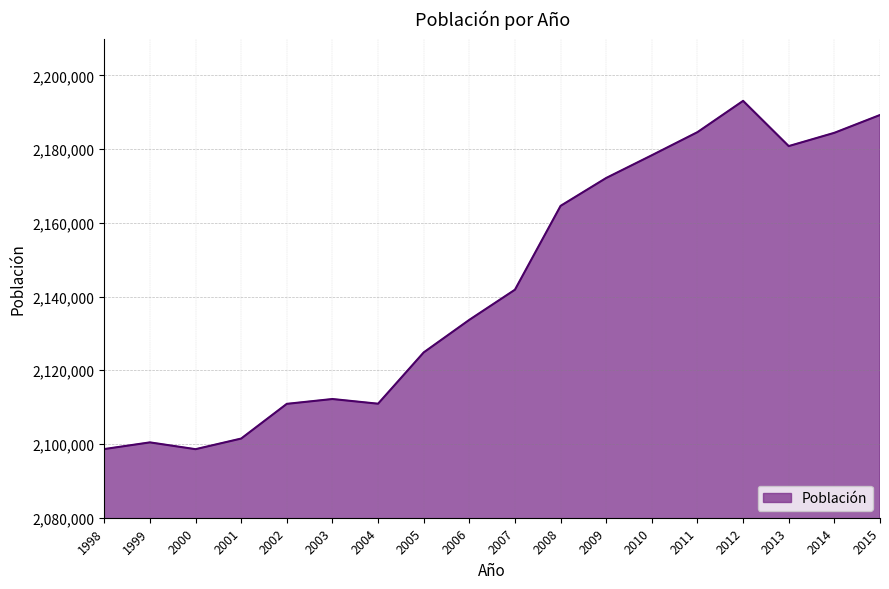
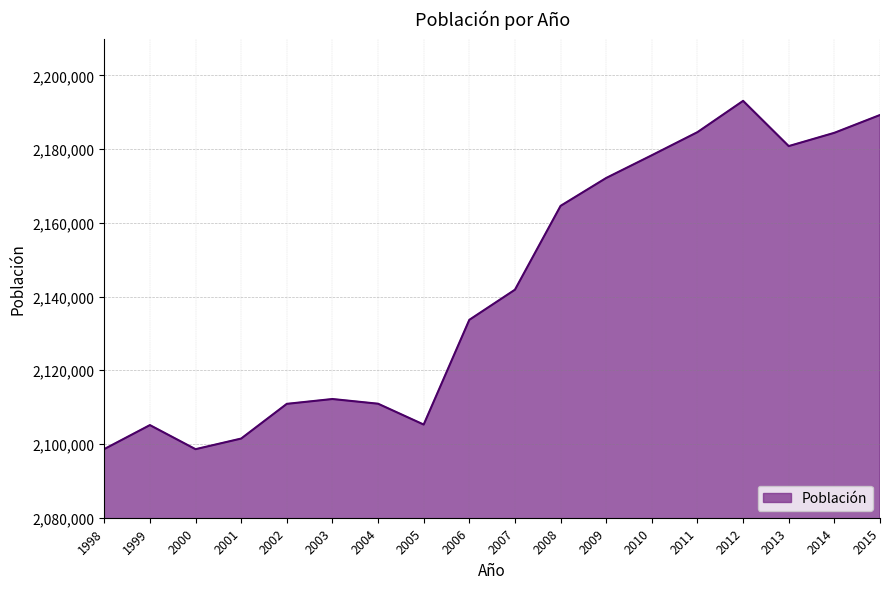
  {
    "1998": "2,099,000",
-   "1999": "2,100,000",
+   "1999": "2,105,000",
    "2000": "2,099,000",
    "2001": "2,101,000",
    "2002": "2,111,000",
    "2003": "2,112,000",
    "2004": "2,111,000",
-   "2005": "2,125,000",
+   "2005": "2,105,000",
    "2006": "2,134,000",
    "2007": "2,142,000",
    "2008": "2,165,000",
    "2009": "2,172,000",
    "2010": "2,178,000",
    "2011": "2,185,000",
    "2012": "2,193,000",
    "2013": "2,181,000",
    "2014": "2,184,000",
    "2015": "2,189,000"
  }
